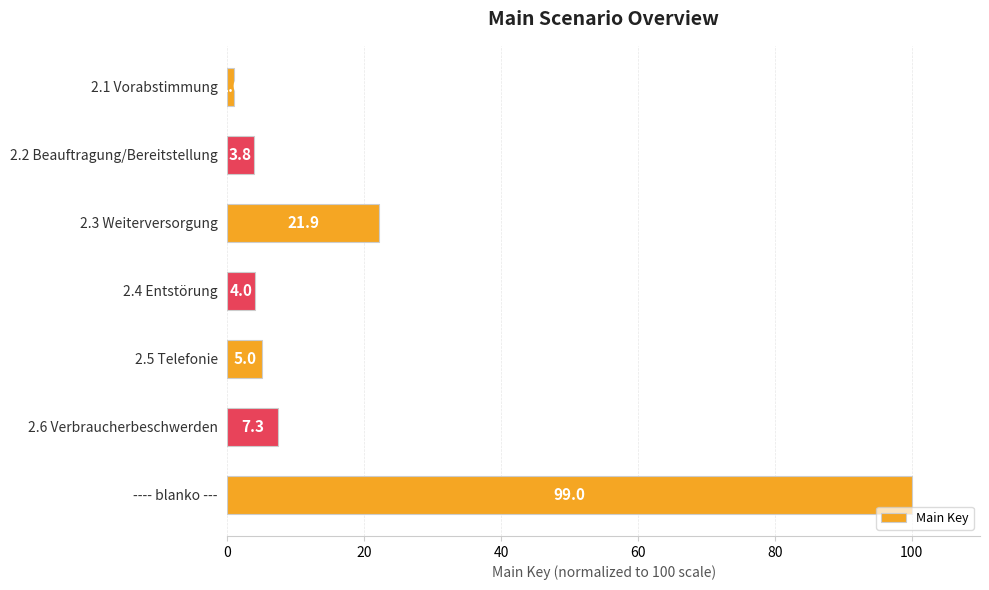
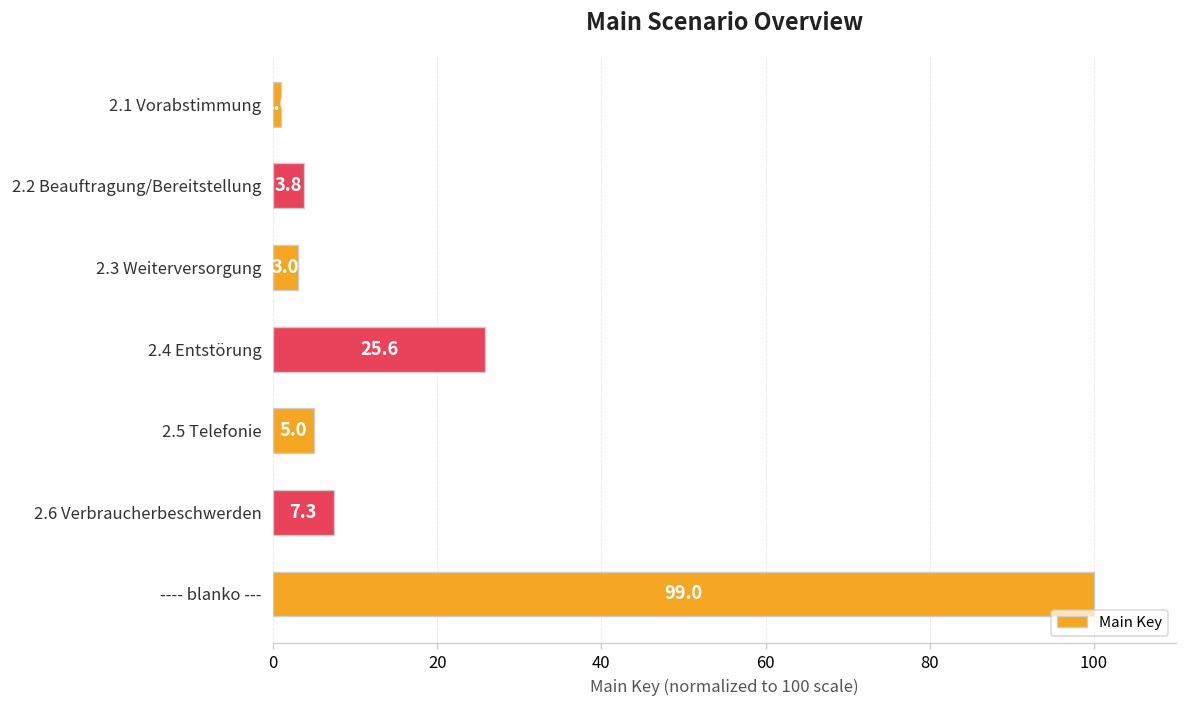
  {
    "2.2 Beauftragung/Bereitstellung": 3.8,
-   "2.3 Weiterversorgung": 21.9,
-   "2.4 Entstörung": 4.0
+   "2.3 Weiterversorgung": 3.0,
+   "2.4 Entstörung": 25.6
  }
